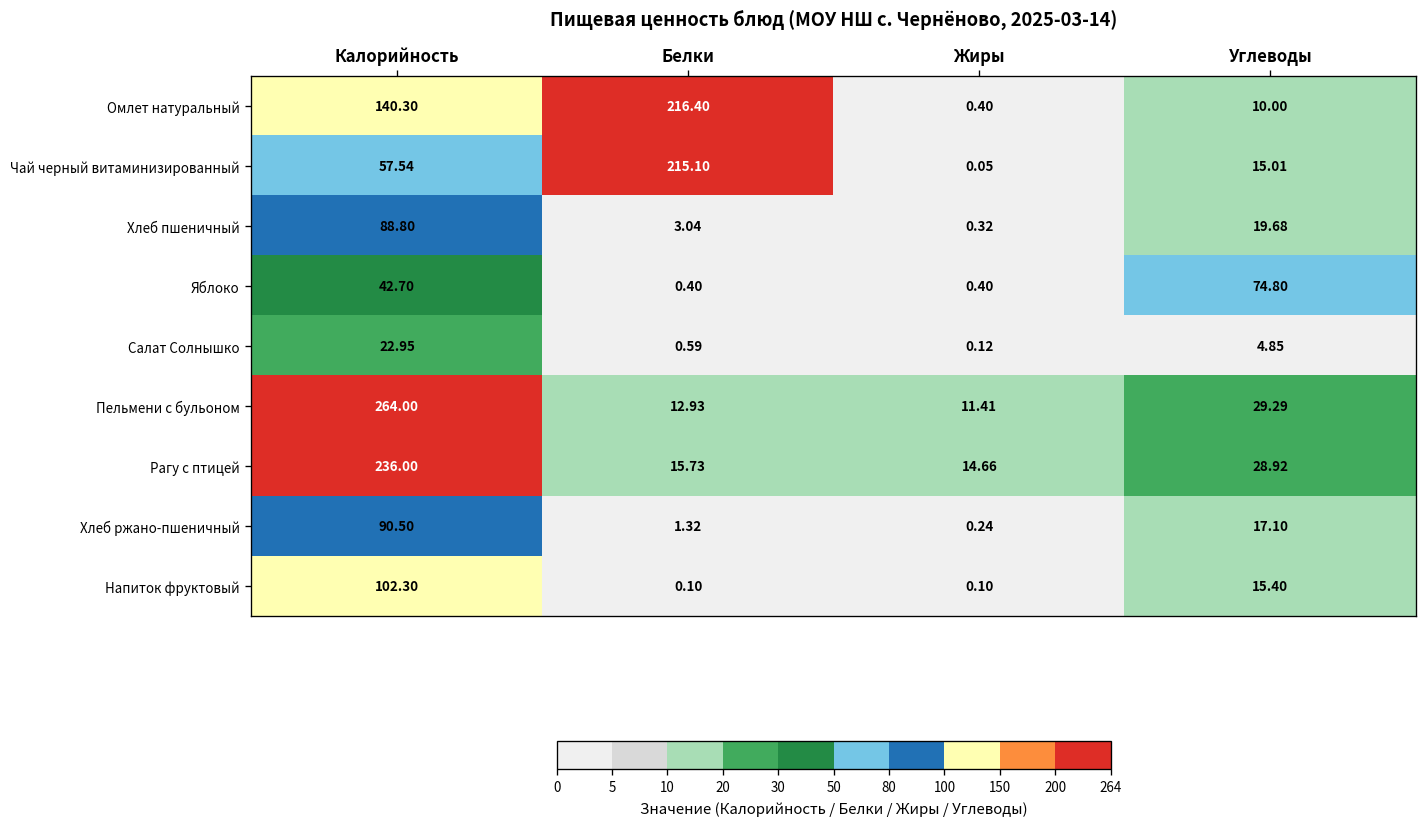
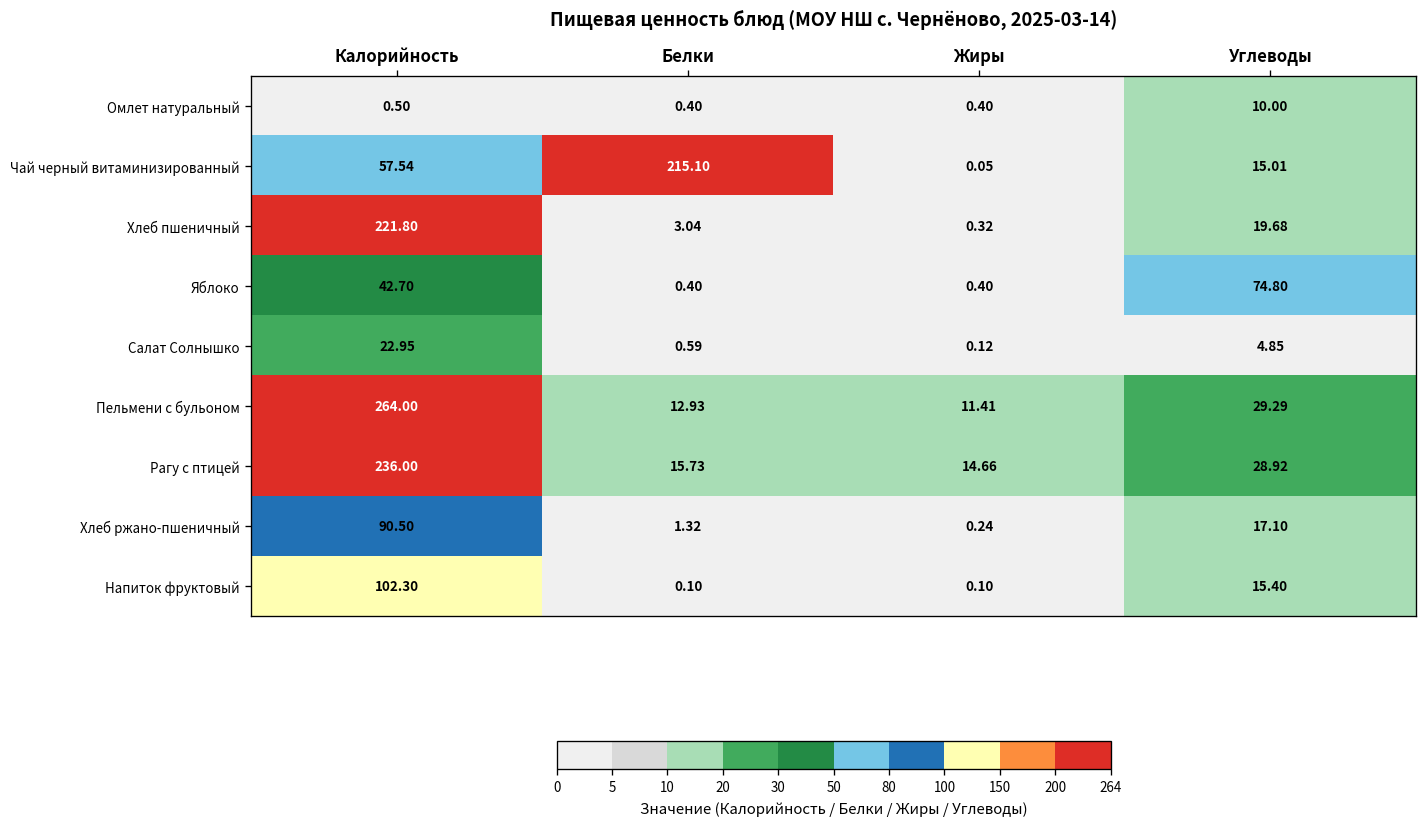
  {
    "Омлет натуральный": {
-     "Калорийность": 140.30,
-     "Белки": 216.40,
+     "Калорийность": 0.50,
+     "Белки": 0.40,
      "Жиры": 0.40,
      "Углеводы": 10.00
    },
    "Чай черный витаминизированный": {
      "Калорийность": 57.54,
      "Белки": 215.10,
      "Жиры": 0.05,
      "Углеводы": 15.01
    },
    "Хлеб пшеничный": {
-     "Калорийность": 88.80,
+     "Калорийность": 221.80,
      "Белки": 3.04,
      "Жиры": 0.32,
      "Углеводы": 19.68
    },
    "Яблоко": {
      "Калорийность": 42.70,
      "Белки": 0.40,
      "Жиры": 0.40,
      "Углеводы": 74.80
    },
    "Салат Солнышко": {
      "Калорийность": 22.95,
      "Белки": 0.59,
      "Жиры": 0.12,
      "Углеводы": 4.85
    },
    "Пельмени с бульоном": {
      "Калорийность": 264.00,
      "Белки": 12.93,
      "Жиры": 11.41,
      "Углеводы": 29.29
    },
    "Рагу с птицей": {
      "Калорийность": 236.00,
      "Белки": 15.73,
      "Жиры": 14.66,
      "Углеводы": 28.92
    },
    "Хлеб ржано-пшеничный": {
      "Калорийность": 90.50,
      "Белки": 1.32,
      "Жиры": 0.24,
      "Углеводы": 17.10
    },
    "Напиток фруктовый": {
      "Калорийность": 102.30,
      "Белки": 0.10,
      "Жиры": 0.10,
      "Углеводы": 15.40
    }
  }
